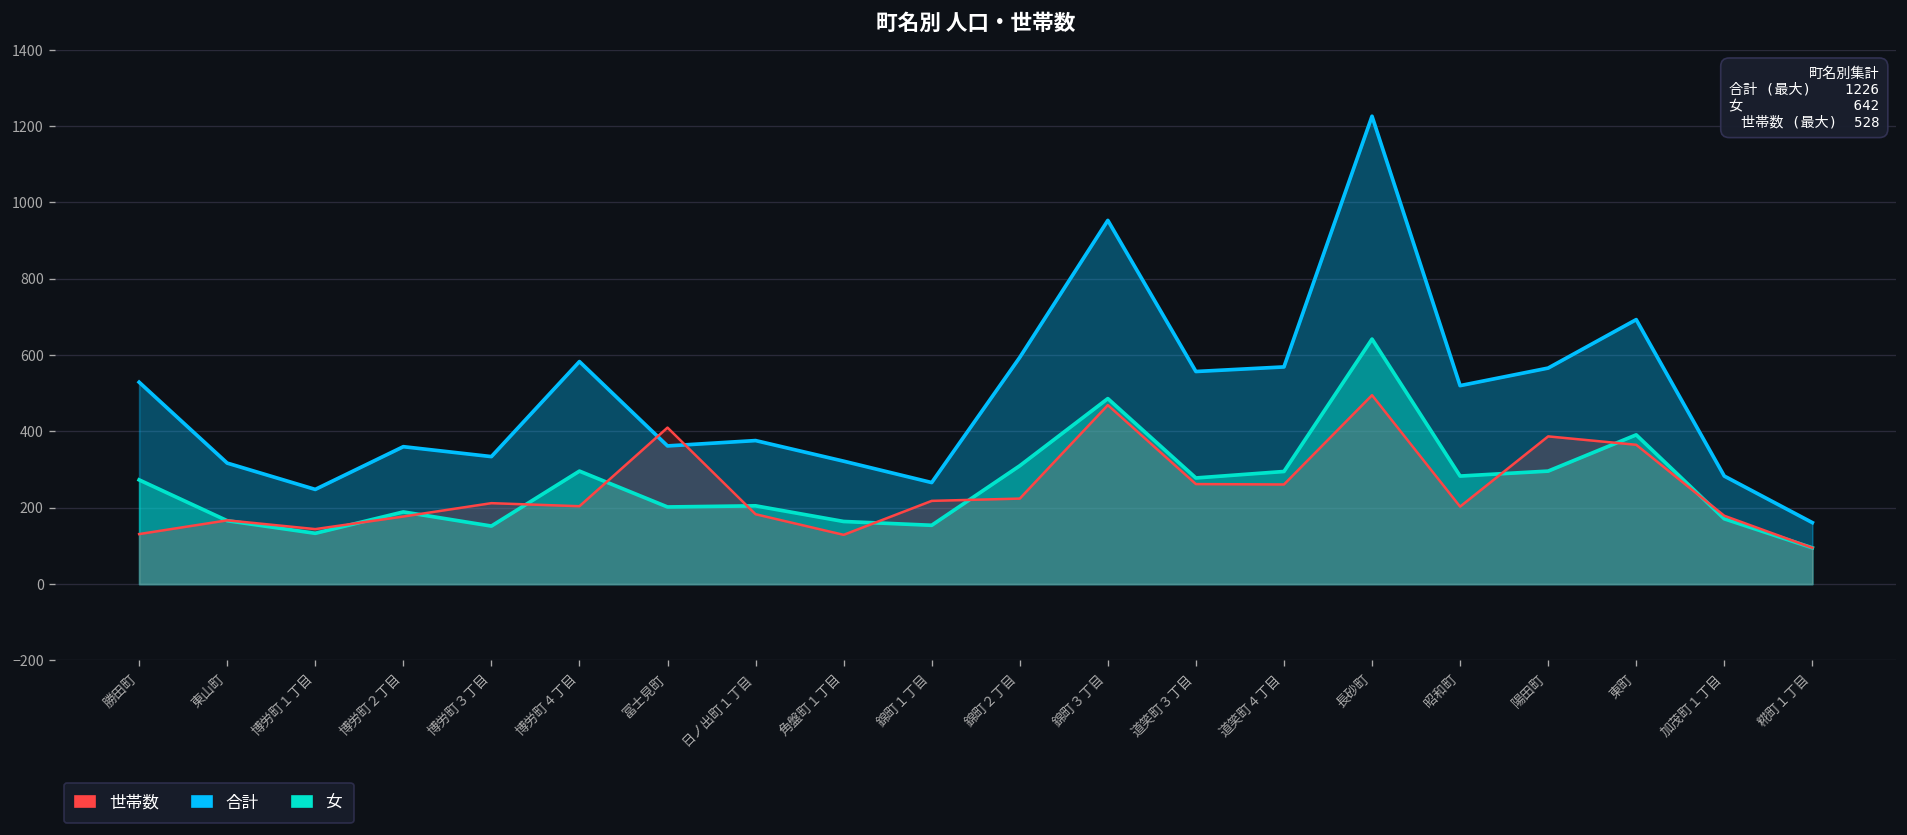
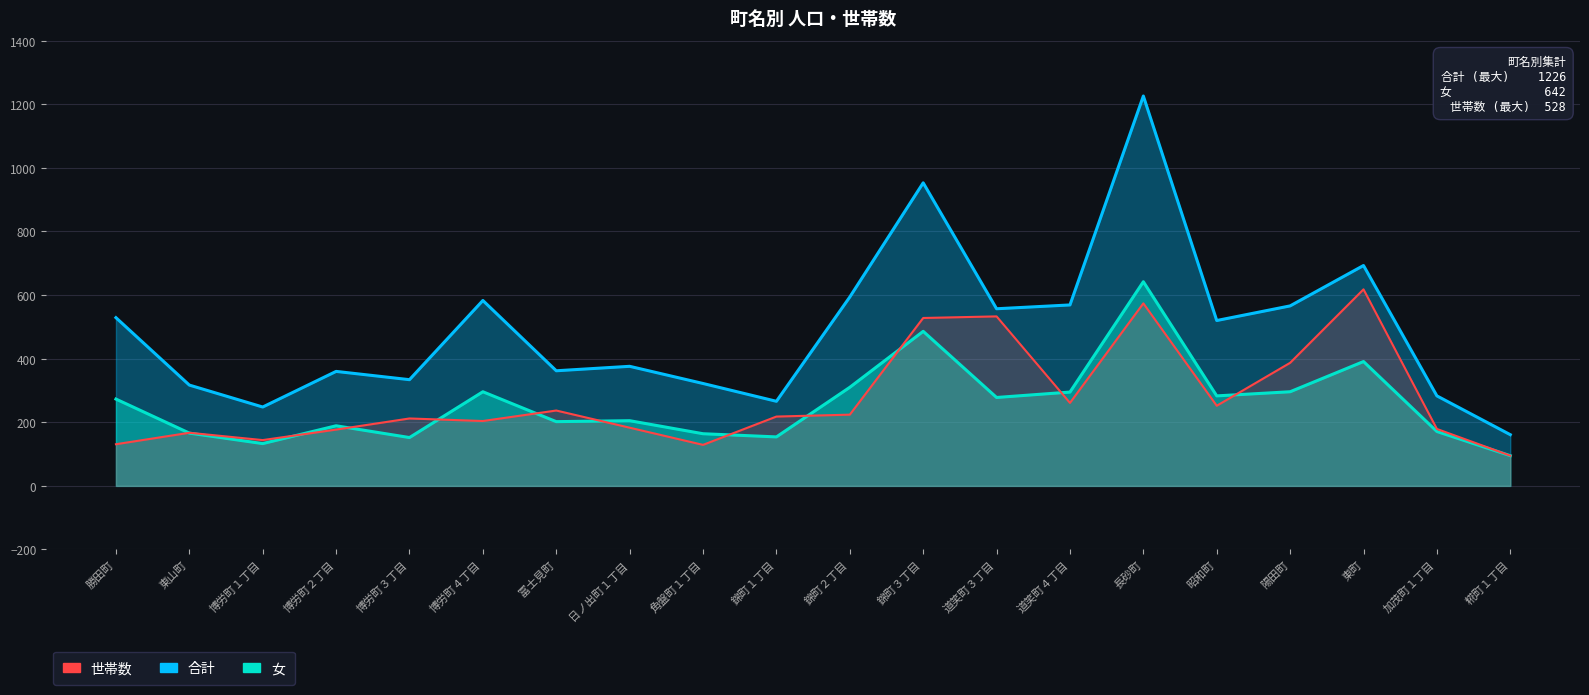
  {
    "世帯数": {
      "勝田町": 130,
      "博労町１丁目": 140,
      "博労町２丁目": 180,
      "博労町３丁目": 210,
      "博労町４丁目": 200,
-     "冨士見町": 410,
+     "冨士見町": 240,
      "日ノ出町１丁目": 180,
      "角盤町１丁目": 130,
      "錦町１丁目": 220,
      "錦町２丁目": 220,
-     "錦町３丁目": 470,
-     "道笑町３丁目": 260,
+     "錦町３丁目": 530,
+     "道笑町３丁目": 530,
      "道笑町４丁目": 260,
-     "長砂町": 500,
-     "昭和町": 200,
+     "長砂町": 570,
+     "昭和町": 250,
      "陽田町": 390,
-     "東町": 370,
+     "東町": 620,
      "加茂町１丁目": 180
    }
  }
